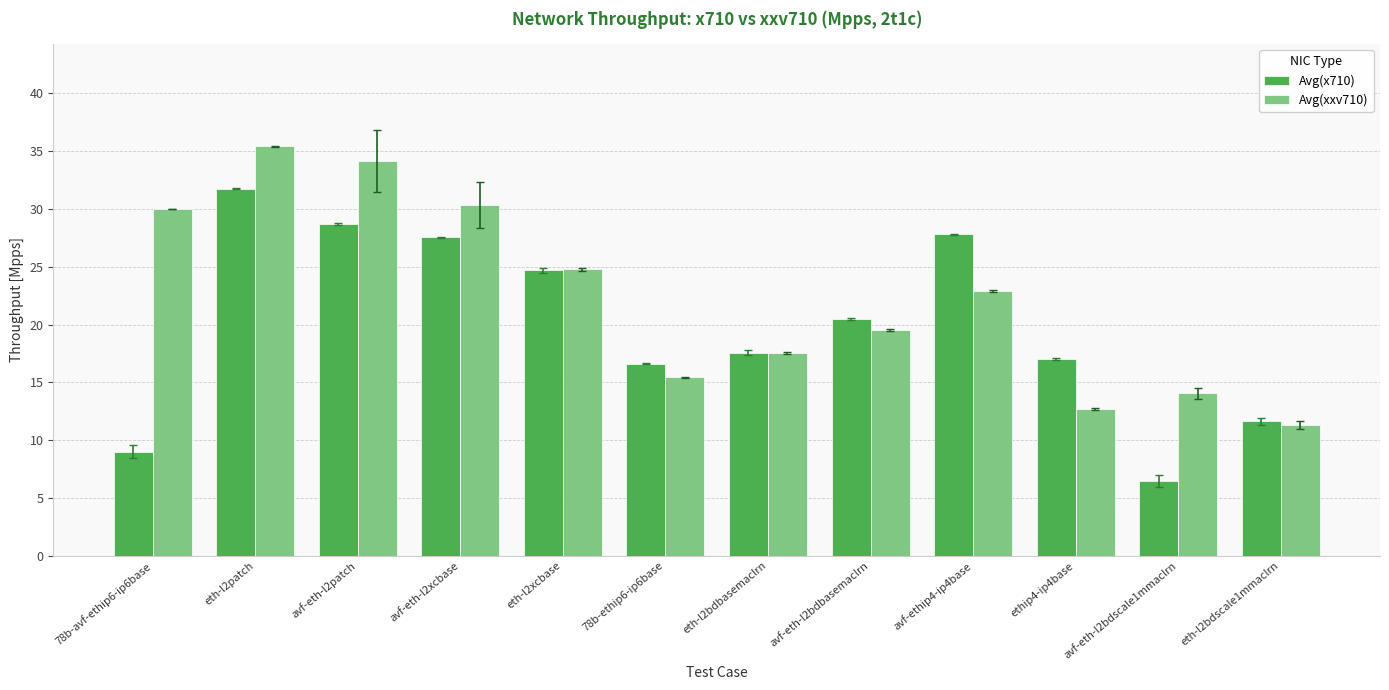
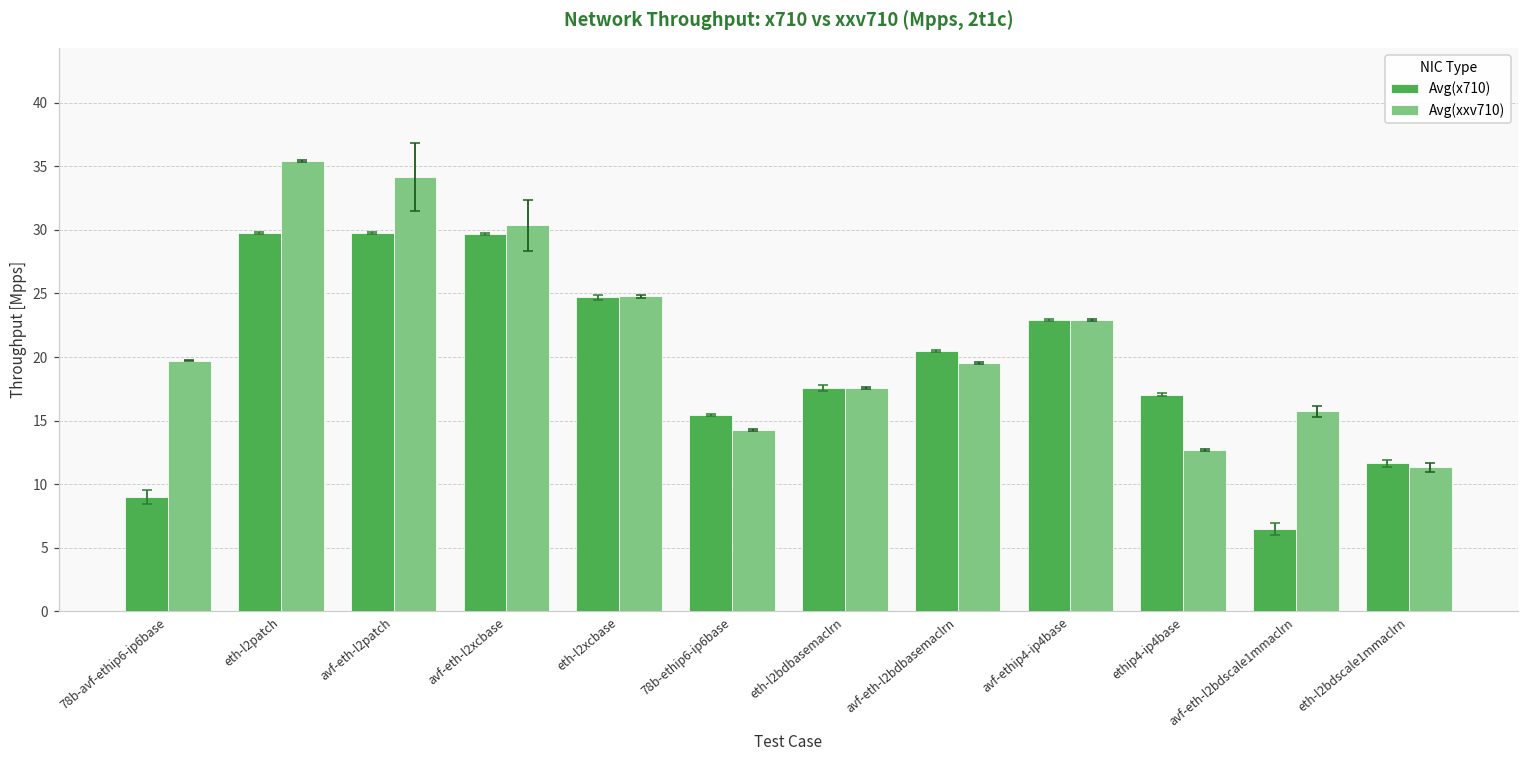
  {
    "Avg(x710)": {
      "78b-avf-ethip6-ip6base": 9.0,
-     "eth-l2patch": 31.8,
-     "avf-eth-l2patch": 28.7,
-     "avf-eth-l2xcbase": 27.5,
+     "eth-l2patch": 29.7,
+     "avf-eth-l2patch": 29.7,
+     "avf-eth-l2xcbase": 29.7,
      "eth-l2xcbase": 24.7,
-     "78b-ethip6-ip6base": 16.6,
+     "78b-ethip6-ip6base": 15.4,
      "eth-l2bdbasemaclrn": 17.5,
      "avf-eth-l2bdbasemaclrn": 20.5,
-     "avf-ethip4-ip4base": 27.8,
+     "avf-ethip4-ip4base": 22.9,
      "ethip4-ip4base": 17.0,
      "avf-eth-l2bdscale1mmaclrn": 6.5,
      "eth-l2bdscale1mmaclrn": 11.6
    },
    "Avg(xxv710)": {
-     "78b-avf-ethip6-ip6base": 30.0,
+     "78b-avf-ethip6-ip6base": 19.7,
      "eth-l2patch": 35.4,
      "avf-eth-l2patch": 34.1,
      "avf-eth-l2xcbase": 30.4,
      "eth-l2xcbase": 24.8,
-     "78b-ethip6-ip6base": 15.4,
+     "78b-ethip6-ip6base": 14.3,
      "eth-l2bdbasemaclrn": 17.6,
      "avf-eth-l2bdbasemaclrn": 19.5,
      "avf-ethip4-ip4base": 22.9,
      "ethip4-ip4base": 12.7,
-     "avf-eth-l2bdscale1mmaclrn": 14.0,
+     "avf-eth-l2bdscale1mmaclrn": 15.7,
      "eth-l2bdscale1mmaclrn": 11.3
    }
  }
